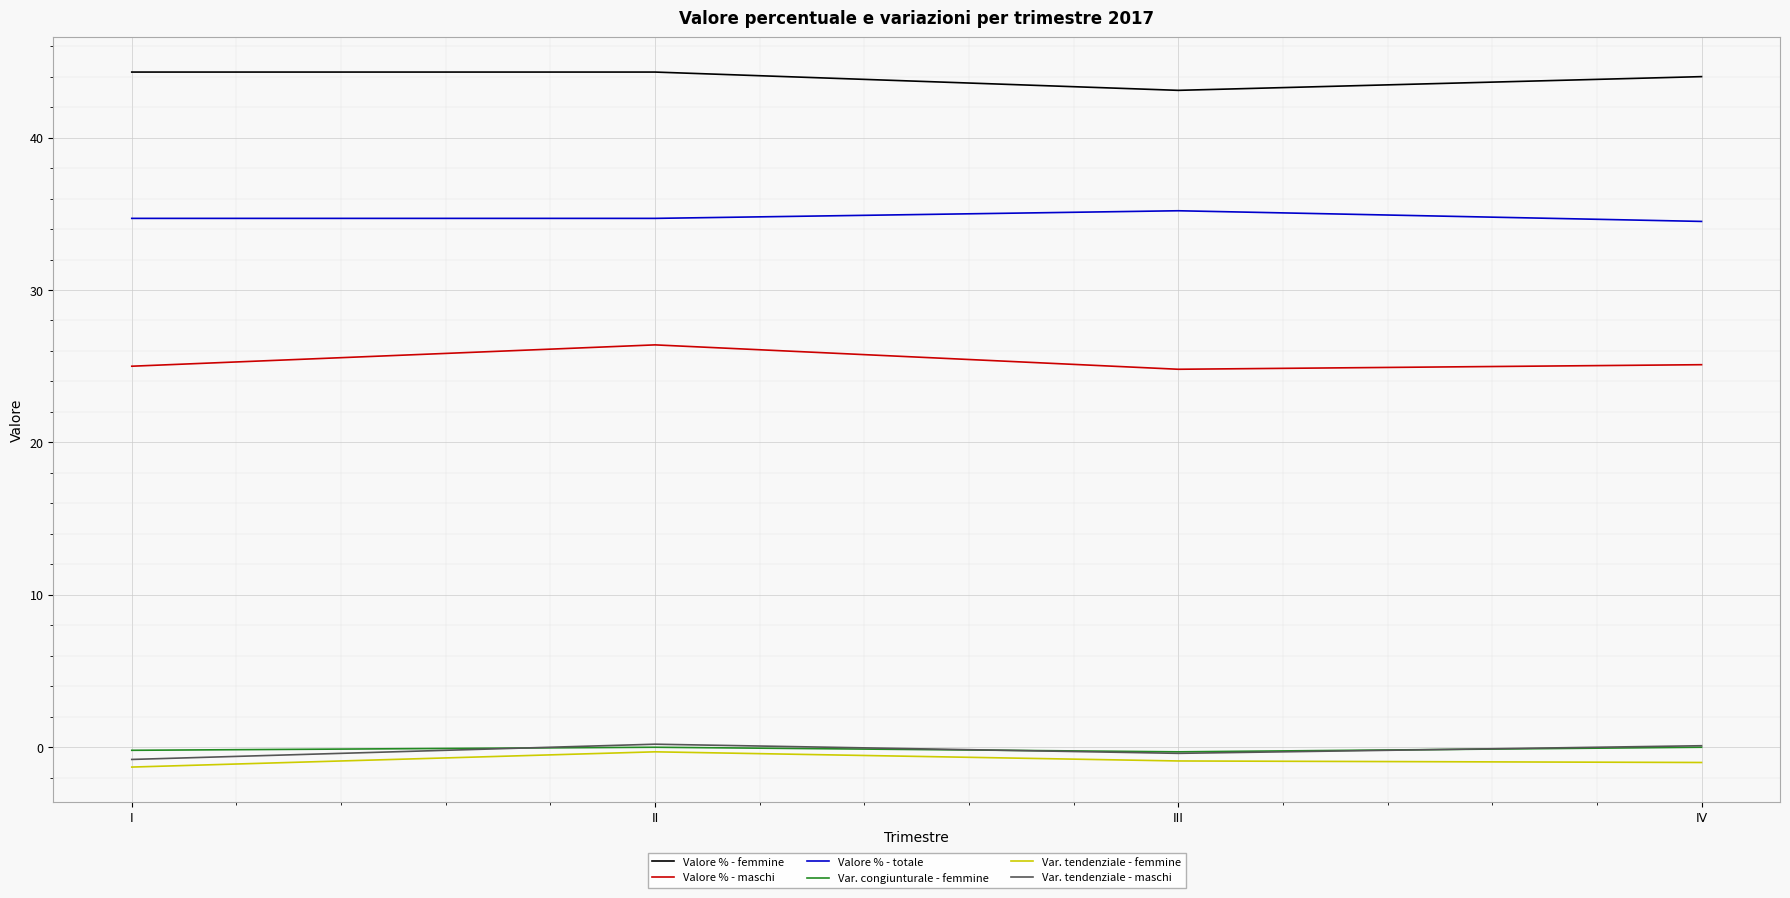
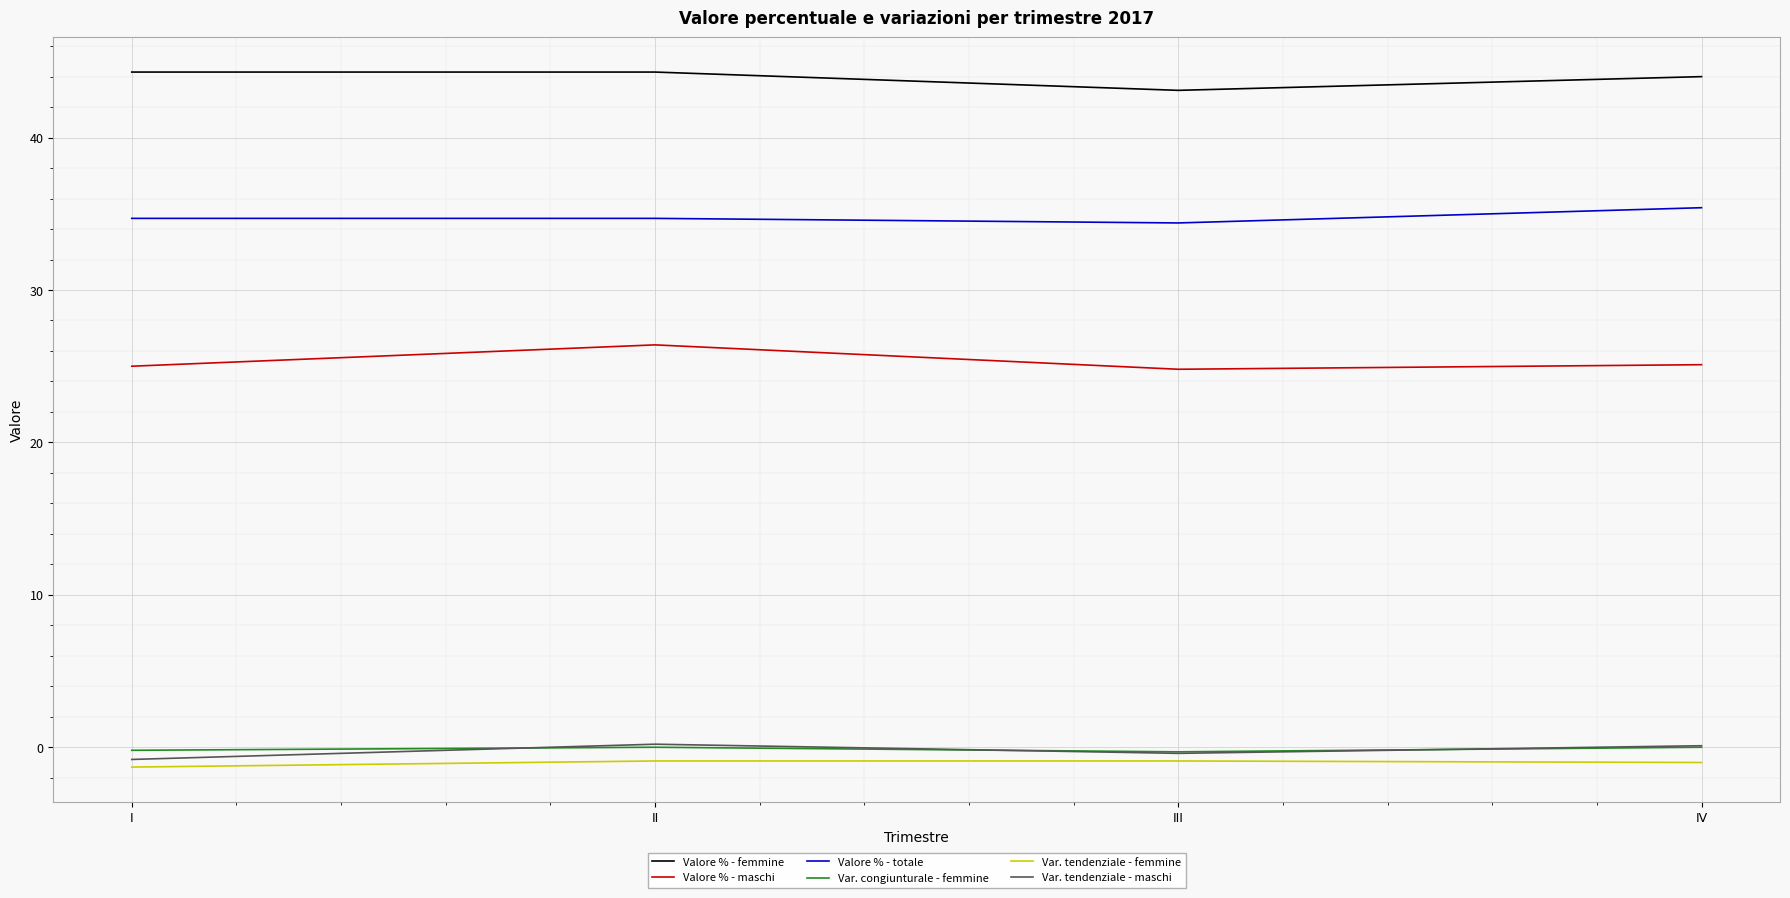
  {
    "Valore % - femmine": {
      "I": 44.3,
      "II": 44.3,
      "III": 43.1,
      "IV": 44.0
    },
    "Valore % - maschi": {
      "I": 25.0,
      "II": 26.4,
      "III": 24.8,
      "IV": 25.1
    },
    "Valore % - totale": {
      "I": 34.7,
      "II": 34.7,
-     "III": 35.2,
-     "IV": 34.5
+     "III": 34.4,
+     "IV": 35.4
    },
    "Var. congiunturale - femmine": {
      "I": -0.2,
      "II": 0.0
    },
    "Var. tendenziale - femmine": {
      "I": -1.3,
-     "II": -0.3,
+     "II": -0.9,
      "III": -0.9,
      "IV": -1.0
    },
    "Var. tendenziale - maschi": {
      "I": -0.8,
      "II": 0.2
    }
  }
